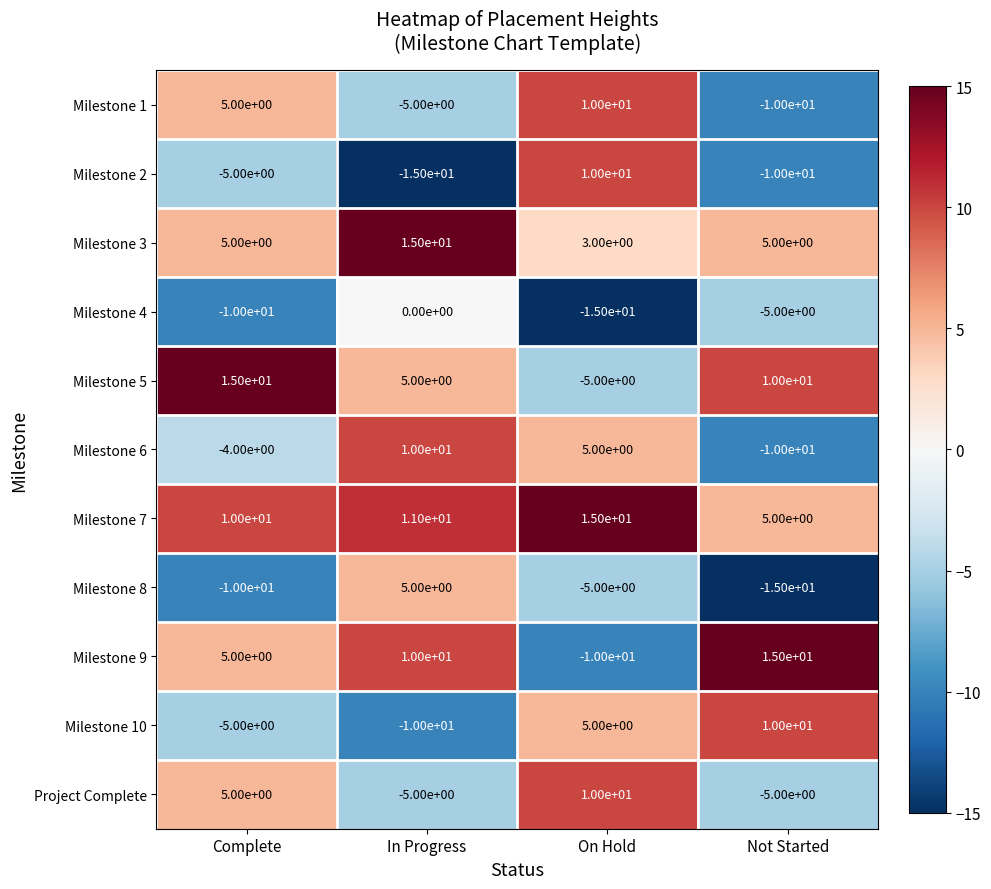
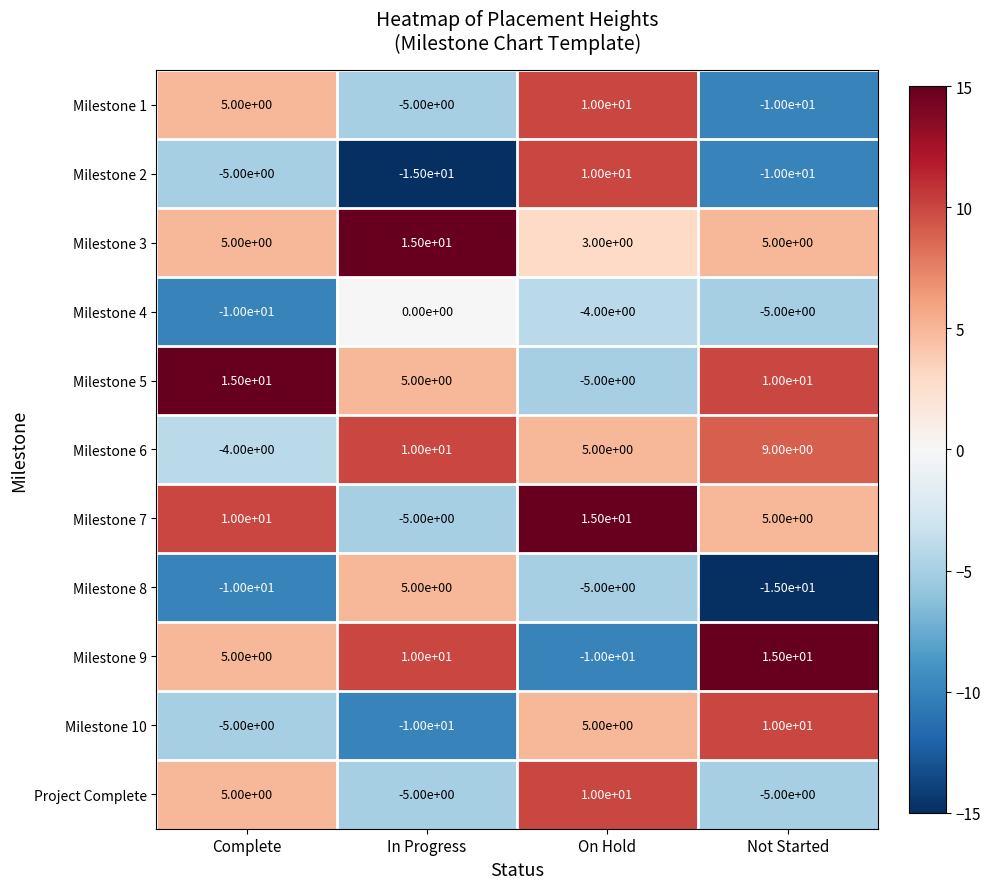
  {
    "Milestone 1": {
      "Complete": "5.00e+00",
      "In Progress": "-5.00e+00",
      "On Hold": "1.00e+01",
      "Not Started": "-1.00e+01"
    },
    "Milestone 2": {
      "Complete": "-5.00e+00",
      "In Progress": "-1.50e+01",
      "On Hold": "1.00e+01",
      "Not Started": "-1.00e+01"
    },
    "Milestone 3": {
      "Complete": "5.00e+00",
      "In Progress": "1.50e+01",
      "On Hold": "3.00e+00",
      "Not Started": "5.00e+00"
    },
    "Milestone 4": {
      "Complete": "-1.00e+01",
      "In Progress": "0.00e+00",
-     "On Hold": "-1.50e+01",
+     "On Hold": "-4.00e+00",
      "Not Started": "-5.00e+00"
    },
    "Milestone 5": {
      "Complete": "1.50e+01",
      "In Progress": "5.00e+00",
      "On Hold": "-5.00e+00",
      "Not Started": "1.00e+01"
    },
    "Milestone 6": {
      "Complete": "-4.00e+00",
      "In Progress": "1.00e+01",
      "On Hold": "5.00e+00",
-     "Not Started": "-1.00e+01"
+     "Not Started": "9.00e+00"
    },
    "Milestone 7": {
      "Complete": "1.00e+01",
-     "In Progress": "1.10e+01",
+     "In Progress": "-5.00e+00",
      "On Hold": "1.50e+01",
      "Not Started": "5.00e+00"
    },
    "Milestone 8": {
      "Complete": "-1.00e+01",
      "In Progress": "5.00e+00",
      "On Hold": "-5.00e+00",
      "Not Started": "-1.50e+01"
    },
    "Milestone 9": {
      "Complete": "5.00e+00",
      "In Progress": "1.00e+01",
      "On Hold": "-1.00e+01",
      "Not Started": "1.50e+01"
    },
    "Milestone 10": {
      "Complete": "-5.00e+00",
      "In Progress": "-1.00e+01",
      "On Hold": "5.00e+00",
      "Not Started": "1.00e+01"
    },
    "Project Complete": {
      "Complete": "5.00e+00",
      "In Progress": "-5.00e+00",
      "On Hold": "1.00e+01",
      "Not Started": "-5.00e+00"
    }
  }
